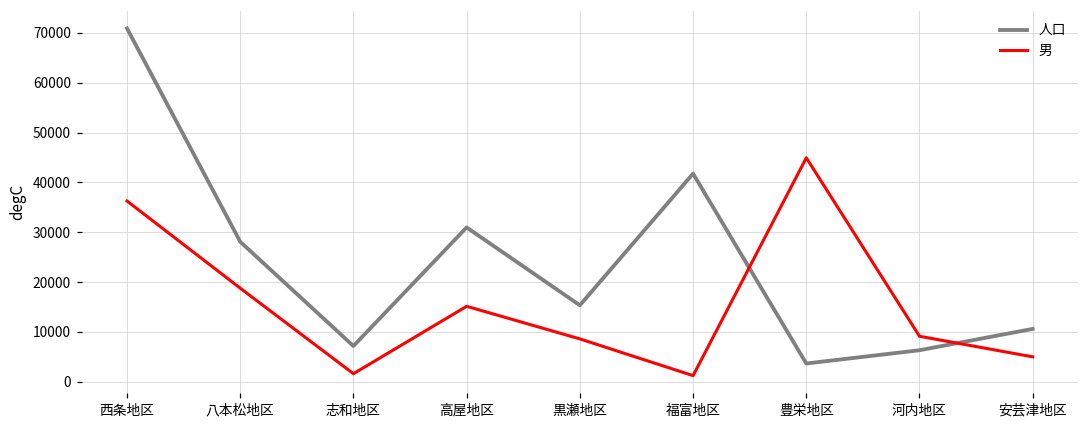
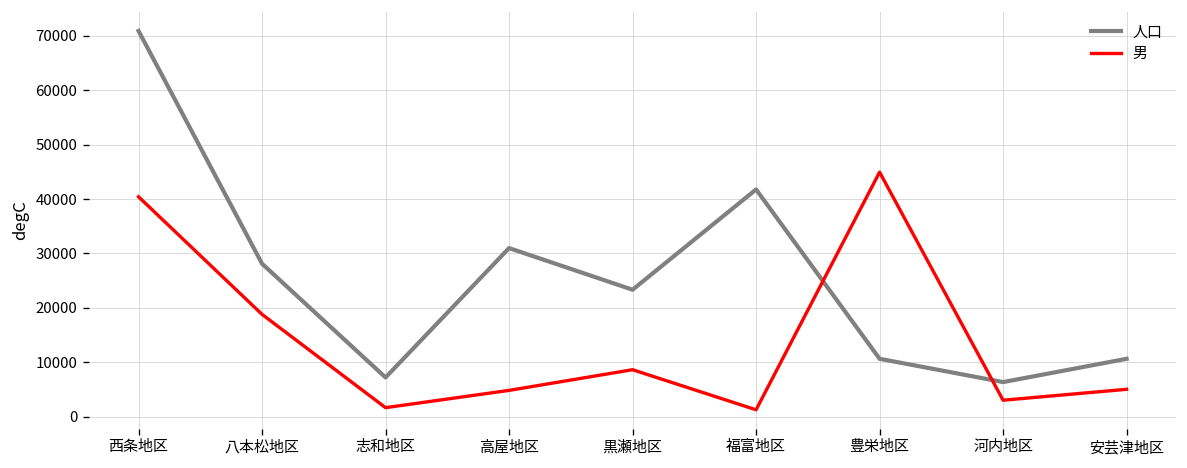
  {
    "人口": {
      "西条地区": 71000,
      "八本松地区": 28000,
      "志和地区": 7000,
      "高屋地区": 31000,
-     "黒瀬地区": 15000,
+     "黒瀬地区": 23000,
      "福富地区": 42000,
-     "豊栄地区": 4000,
+     "豊栄地区": 11000,
      "河内地区": 6000,
      "安芸津地区": 11000
    },
    "男": {
-     "西条地区": 36000,
+     "西条地区": 40000,
      "八本松地区": 19000,
      "志和地区": 2000,
-     "高屋地区": 15000,
+     "高屋地区": 5000,
      "黒瀬地区": 9000,
      "福富地区": 1000,
      "豊栄地区": 45000,
-     "河内地区": 9000,
+     "河内地区": 3000,
      "安芸津地区": 5000
    }
  }
